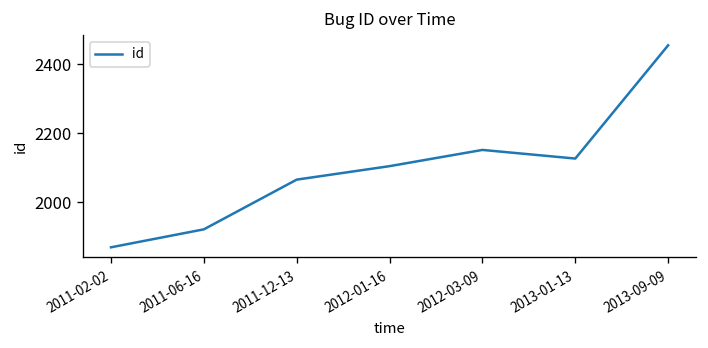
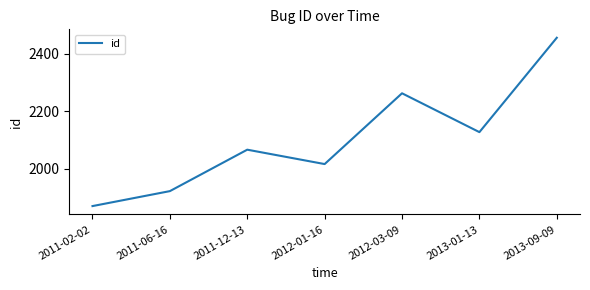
  {
    "2011-02-02": 1870,
    "2011-06-16": 1920,
    "2011-12-13": 2070,
-   "2012-01-16": 2110,
-   "2012-03-09": 2150,
+   "2012-01-16": 2020,
+   "2012-03-09": 2260,
    "2013-01-13": 2130,
    "2013-09-09": 2460
  }
